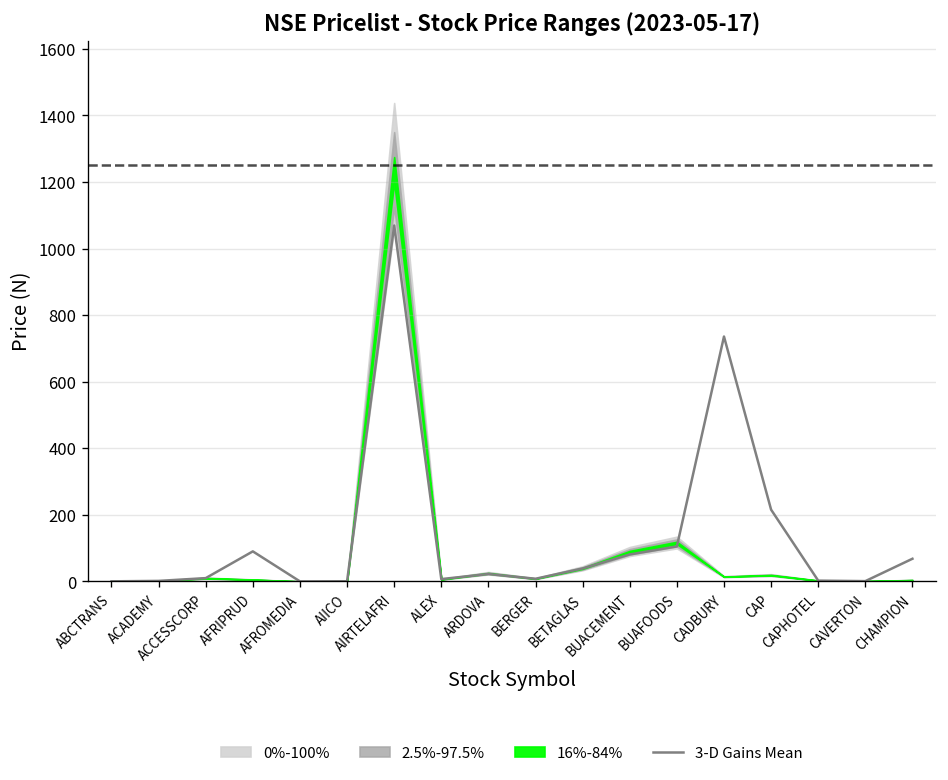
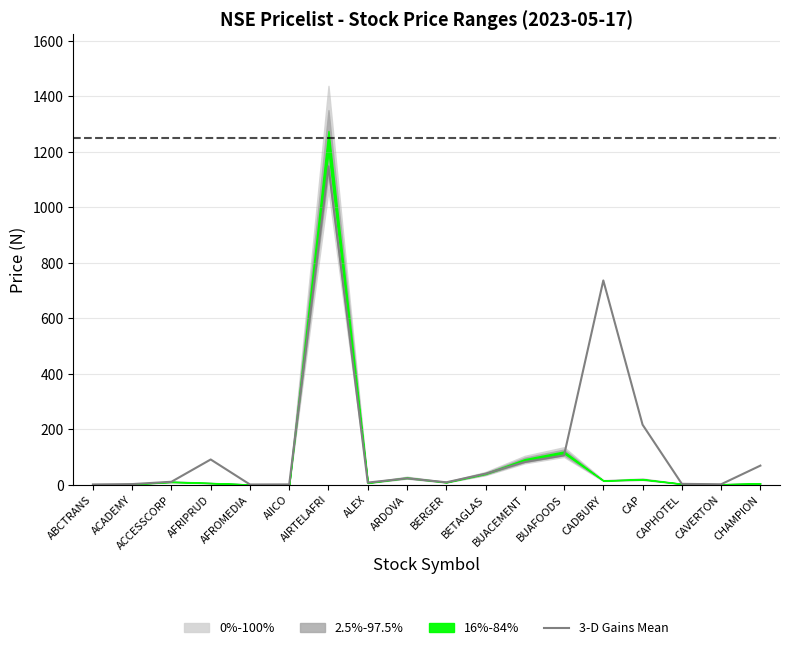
  {
    "3-D Gains Mean": {
      "AFRIPRUD": 90,
-     "AIRTELAFRI": 1070,
+     "AIRTELAFRI": 1150,
      "BUACEMENT": 80,
      "BUAFOODS": 110,
      "CADBURY": 740,
      "CAP": 220,
      "CHAMPION": 70
    }
  }
